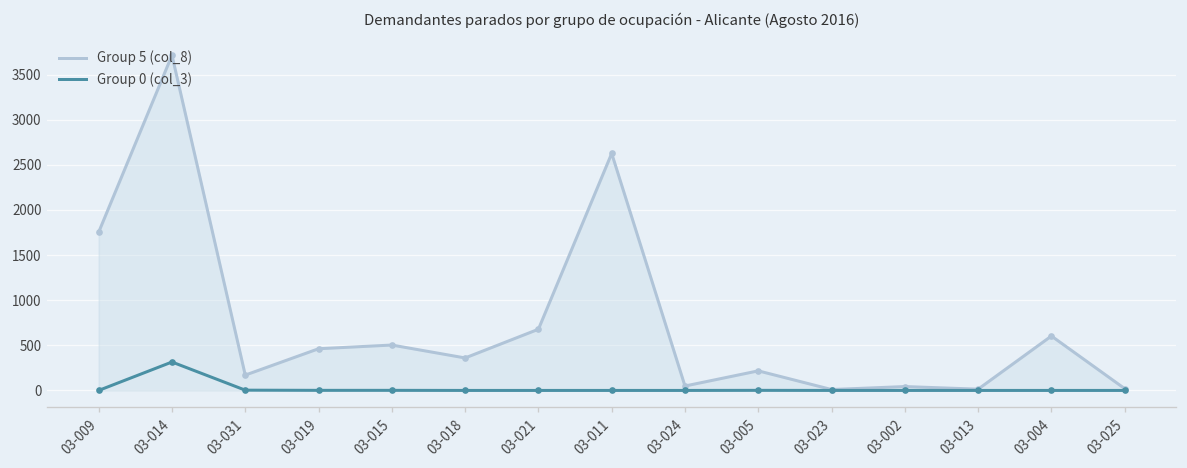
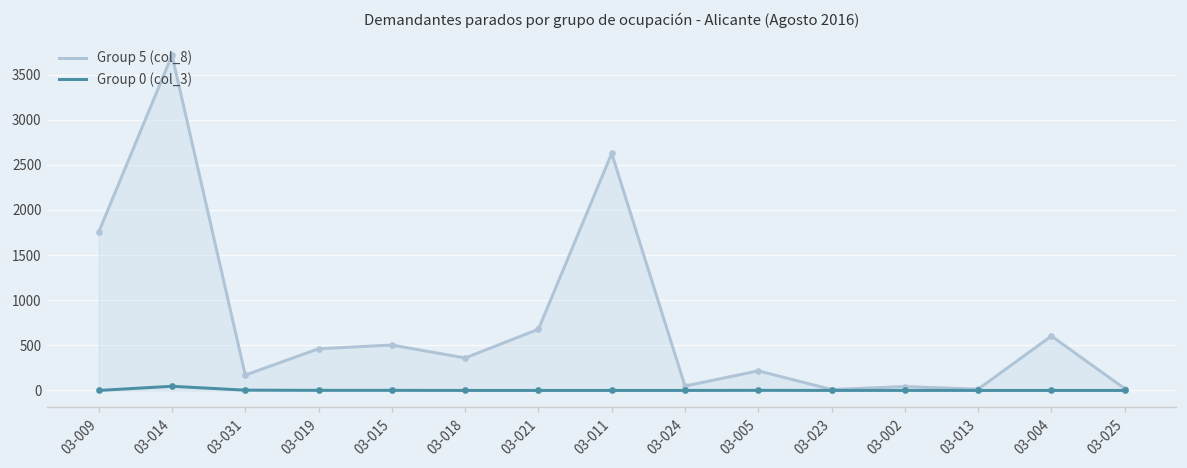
  {
    "Group 5 (col_8)": {
      "03-009": 1800,
      "03-014": 3700,
      "03-031": 200,
      "03-019": 500,
      "03-015": 500,
      "03-018": 400,
      "03-021": 700,
      "03-011": 2600,
      "03-024": 0,
      "03-005": 200,
      "03-002": 0,
      "03-004": 600
    },
    "Group 0 (col_3)": {
      "03-009": 0,
-     "03-014": 300,
+     "03-014": 0,
      "03-031": 0,
      "03-019": 0,
      "03-015": 0,
      "03-018": 0,
      "03-021": 0,
      "03-011": 0,
      "03-024": 0,
      "03-005": 0,
      "03-002": 0,
      "03-004": 0
    }
  }
